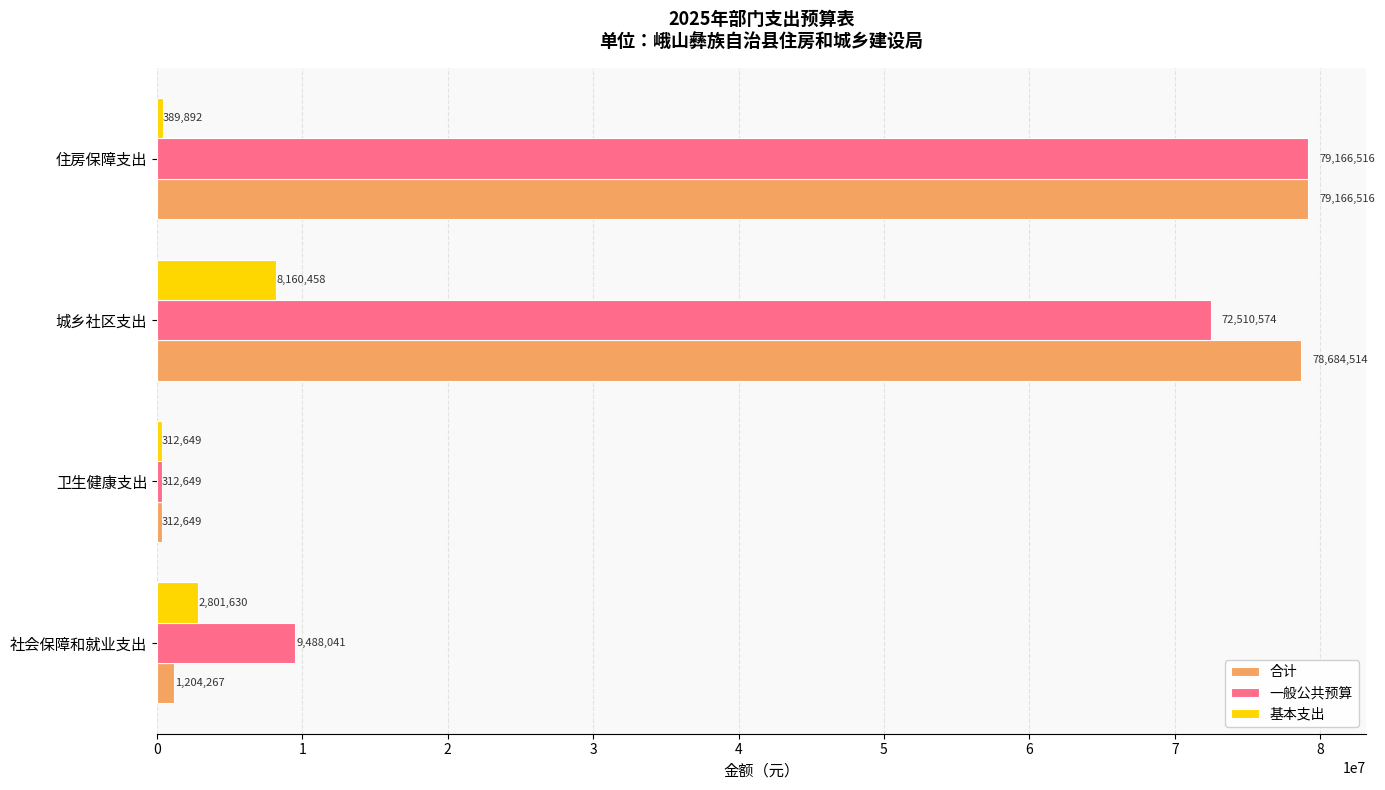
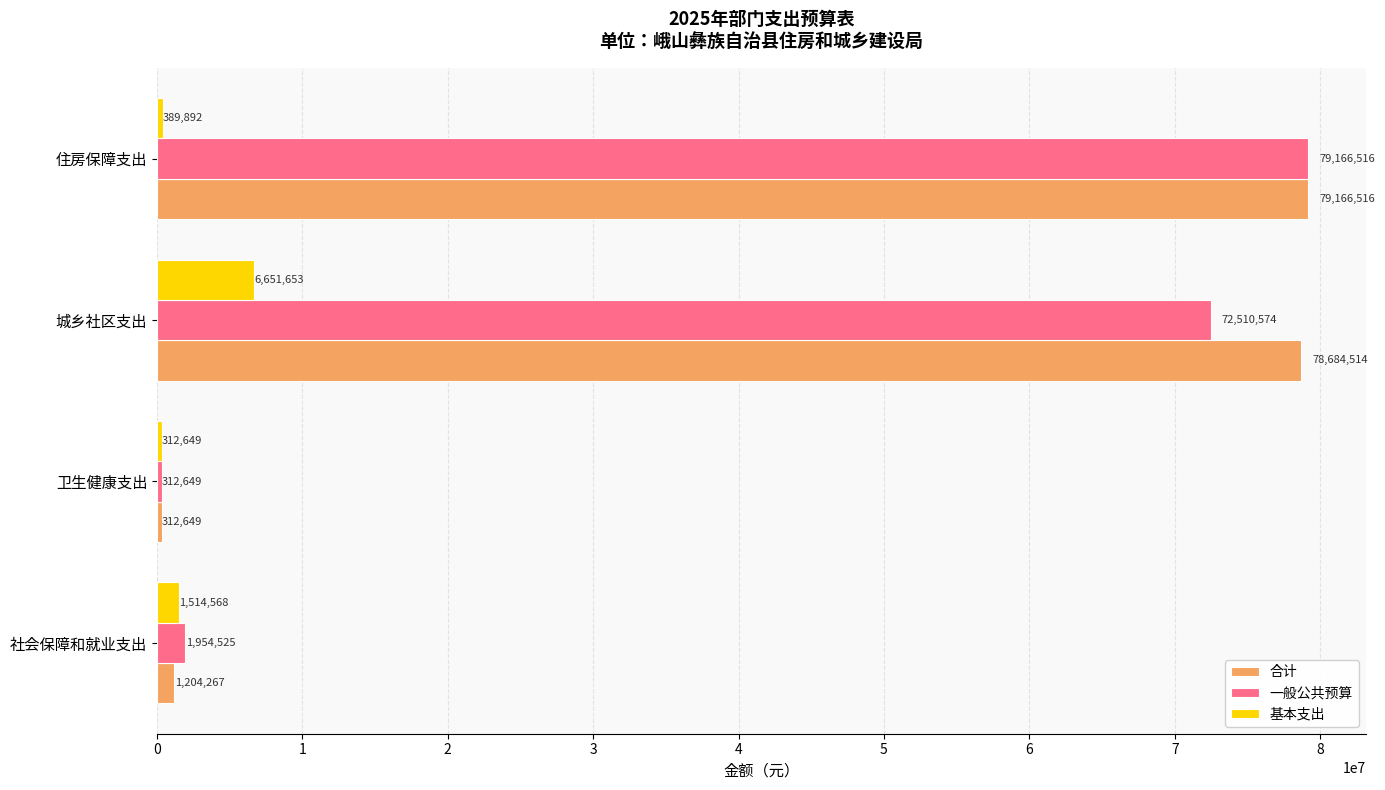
  {
    "合计": {
      "住房保障支出": "79,166,516",
      "城乡社区支出": "78,684,514",
      "卫生健康支出": "312,649",
      "社会保障和就业支出": "1,204,267"
    },
    "一般公共预算": {
      "住房保障支出": "79,166,516",
      "城乡社区支出": "72,510,574",
      "卫生健康支出": "312,649",
-     "社会保障和就业支出": "9,488,041"
+     "社会保障和就业支出": "1,954,525"
    },
    "基本支出": {
      "住房保障支出": "389,892",
-     "城乡社区支出": "8,160,458",
+     "城乡社区支出": "6,651,653",
      "卫生健康支出": "312,649",
-     "社会保障和就业支出": "2,801,630"
+     "社会保障和就业支出": "1,514,568"
    }
  }
